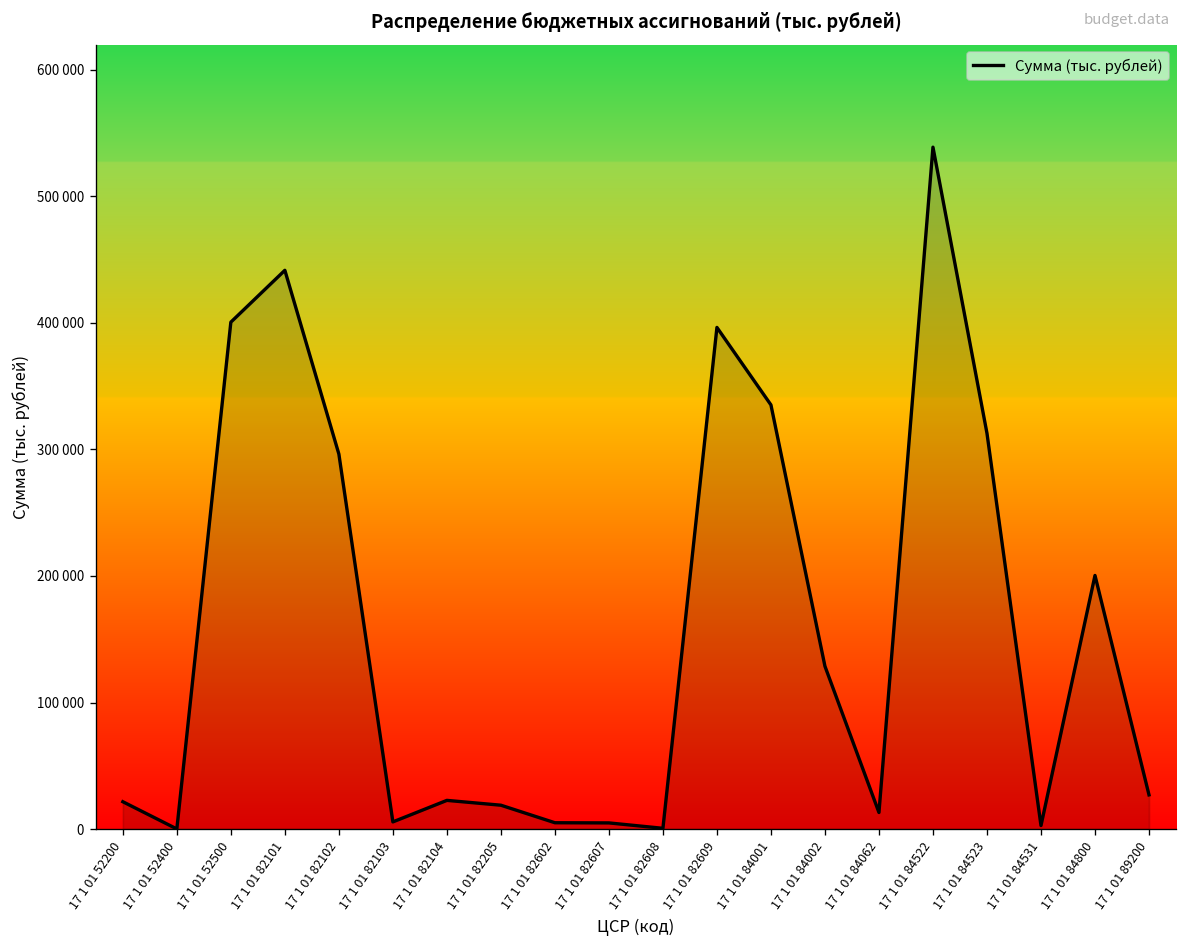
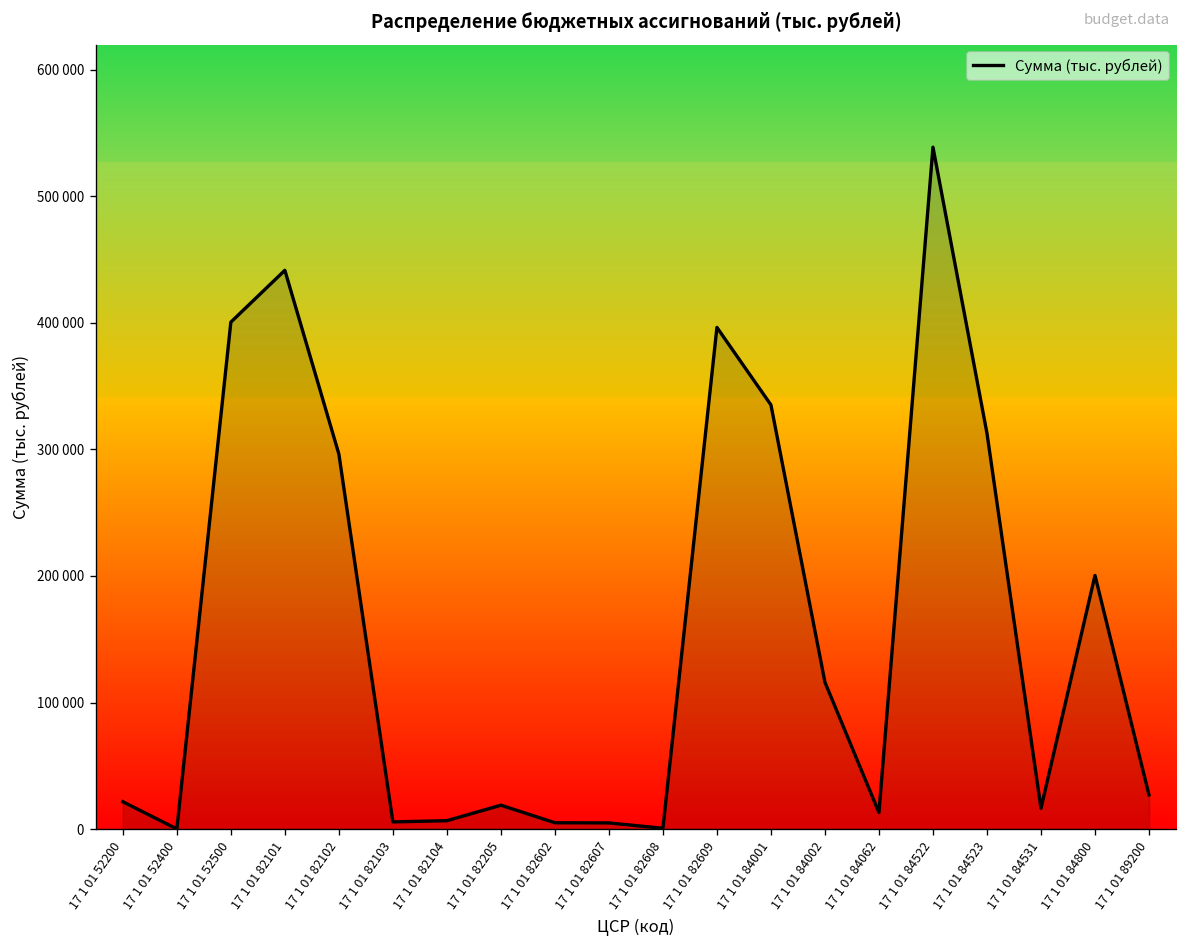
  {
    "17 1 01 52200": 22000,
    "17 1 01 52400": 0,
    "17 1 01 52500": 401000,
    "17 1 01 82101": 442000,
    "17 1 01 82102": 296000,
    "17 1 01 82103": 6000,
-   "17 1 01 82104": 23000,
+   "17 1 01 82104": 7000,
    "17 1 01 82205": 19000,
    "17 1 01 82602": 5000,
    "17 1 01 82607": 5000,
    "17 1 01 82608": 1000,
    "17 1 01 82609": 396000,
    "17 1 01 84001": 335000,
-   "17 1 01 84002": 129000,
+   "17 1 01 84002": 116000,
    "17 1 01 84062": 13000,
    "17 1 01 84522": 539000,
    "17 1 01 84523": 313000,
-   "17 1 01 84531": 3000,
+   "17 1 01 84531": 16000,
    "17 1 01 84800": 200000,
    "17 1 01 89200": 27000
  }
